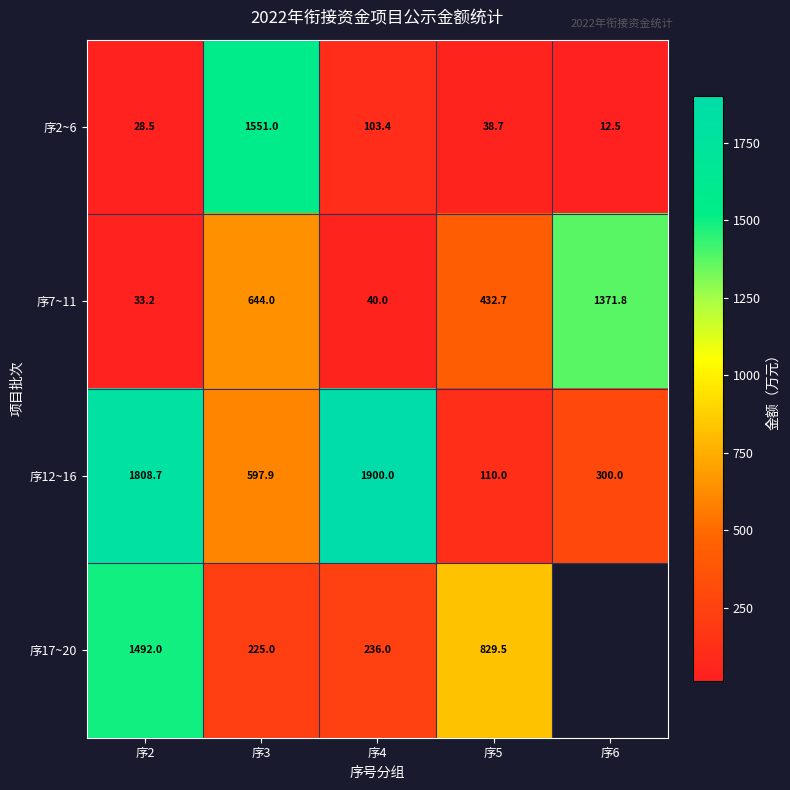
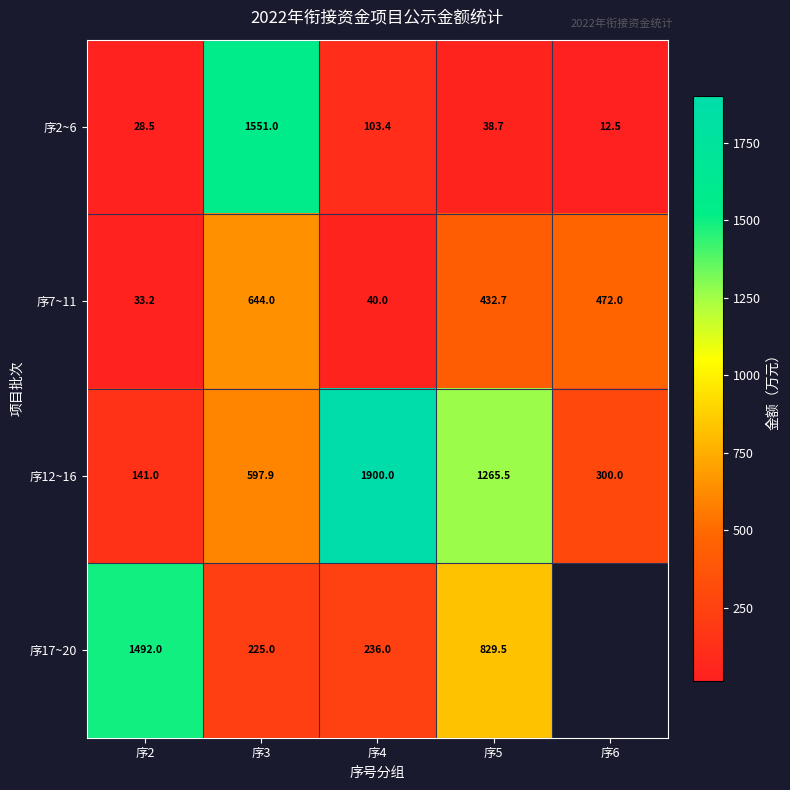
  {
    "序2~6": {
      "序2": 28.5,
      "序3": 1551.0,
      "序4": 103.4,
      "序5": 38.7,
      "序6": 12.5
    },
    "序7~11": {
      "序2": 33.2,
      "序3": 644.0,
      "序4": 40.0,
      "序5": 432.7,
-     "序6": 1371.8
+     "序6": 472.0
    },
    "序12~16": {
-     "序2": 1808.7,
+     "序2": 141.0,
      "序3": 597.9,
      "序4": 1900.0,
-     "序5": 110.0,
+     "序5": 1265.5,
      "序6": 300.0
    },
    "序17~20": {
      "序2": 1492.0,
      "序3": 225.0,
      "序4": 236.0,
      "序5": 829.5
    }
  }
